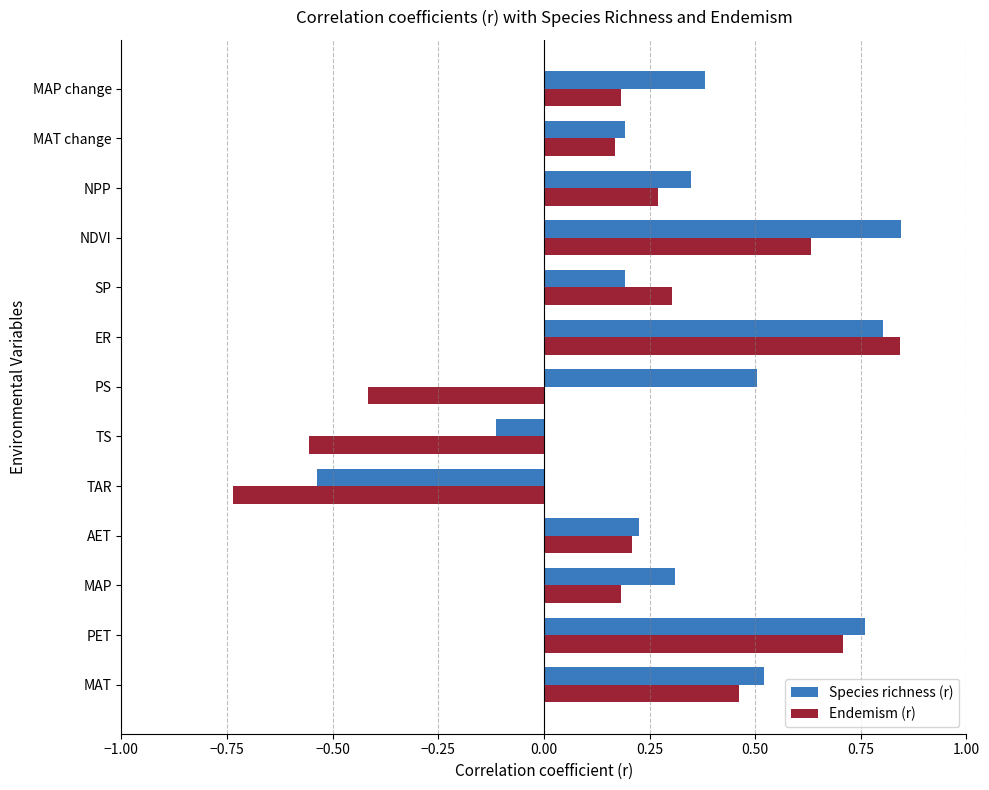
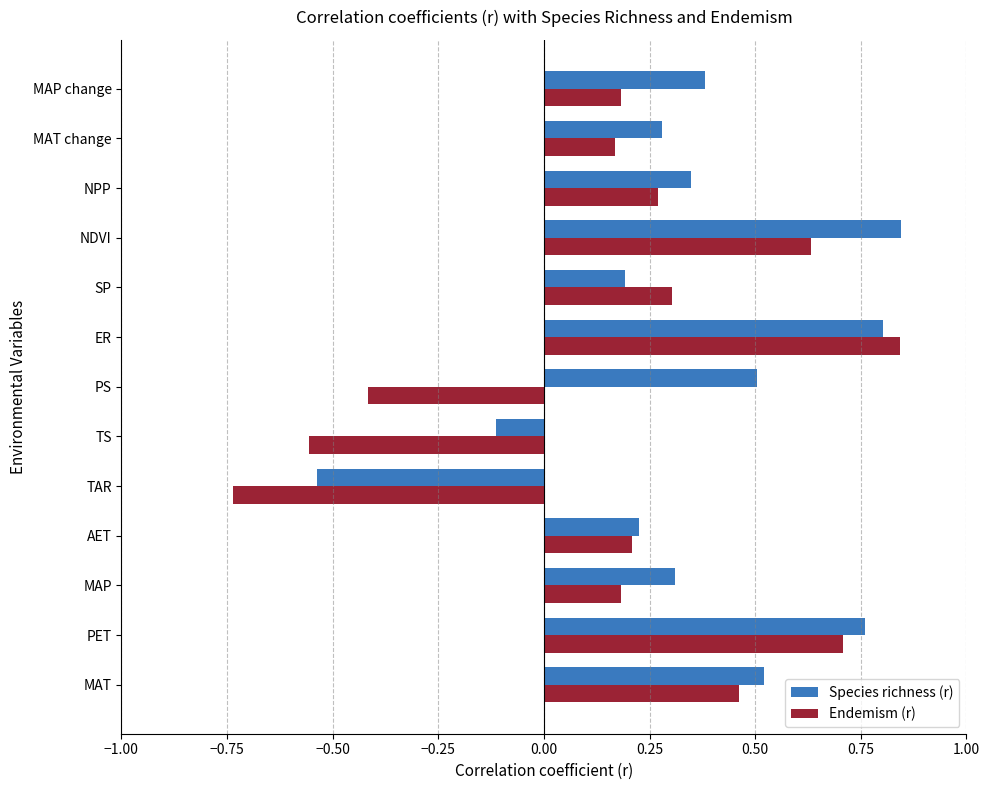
  {
    "Species richness (r)": {
      "MAP change": 0.38,
-     "MAT change": 0.19,
+     "MAT change": 0.28,
      "NPP": 0.35,
      "NDVI": 0.85,
      "SP": 0.19,
      "ER": 0.80,
      "PS": 0.50,
      "TS": -0.11,
      "TAR": -0.54,
      "AET": 0.23,
      "MAP": 0.31,
      "PET": 0.76,
      "MAT": 0.52
    },
    "Endemism (r)": {
      "MAP change": 0.18,
      "MAT change": 0.17,
      "NPP": 0.27,
      "NDVI": 0.63,
      "SP": 0.30,
      "ER": 0.84,
      "PS": -0.42,
      "TS": -0.56,
      "TAR": -0.74,
      "AET": 0.21,
      "MAP": 0.18,
      "PET": 0.71,
      "MAT": 0.46
    }
  }
